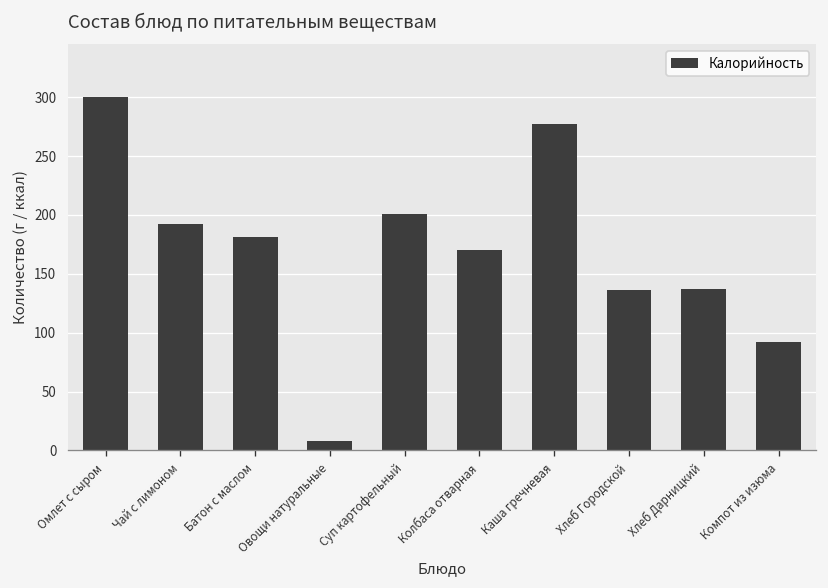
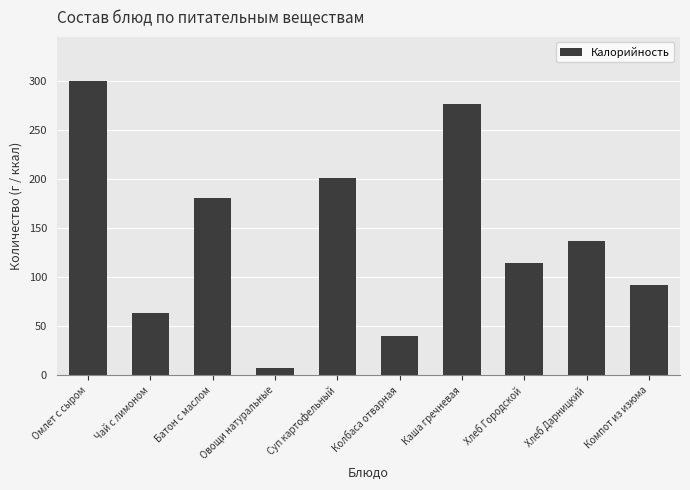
  {
    "Омлет с сыром": 300,
-   "Чай с лимоном": 190,
+   "Чай с лимоном": 60,
    "Батон с маслом": 180,
    "Овощи натуральные": 10,
    "Суп картофельный": 200,
-   "Колбаса отварная": 170,
+   "Колбаса отварная": 40,
    "Каша гречневая": 280,
-   "Хлеб Городской": 140,
+   "Хлеб Городской": 120,
    "Хлеб Дарницкий": 140,
    "Компот из изюма": 90
  }
